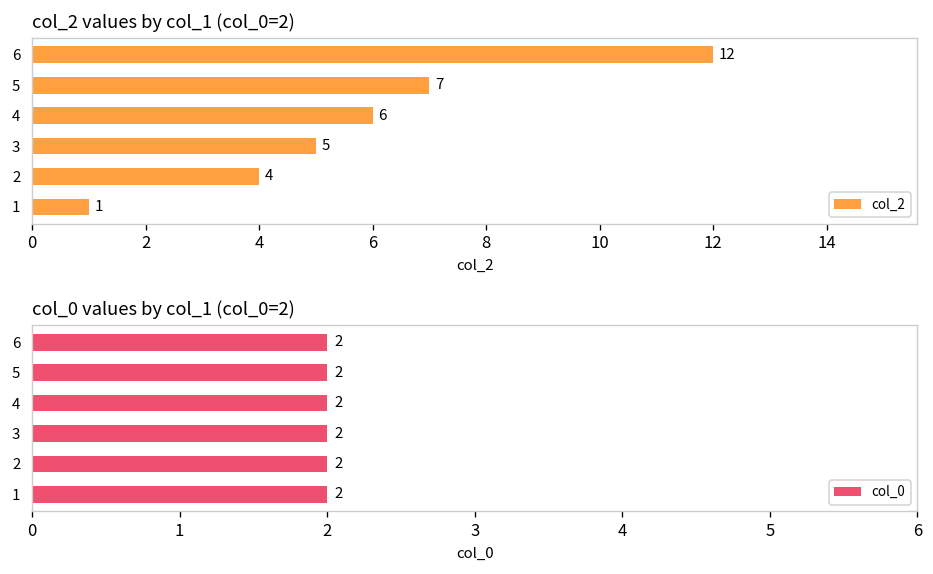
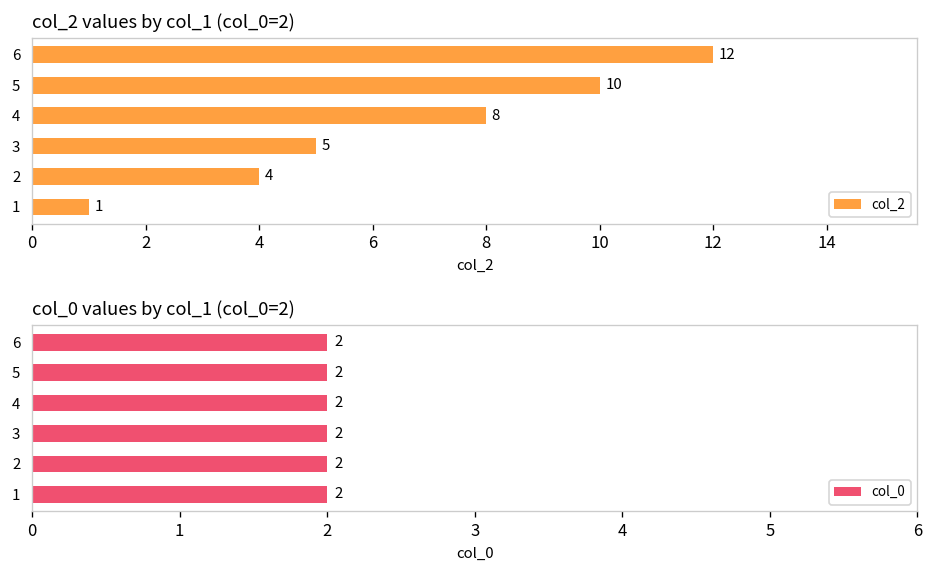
  {
    "col_2 values by col_1 (col_0=2)": {
      "6": 12,
-     "5": 7,
-     "4": 6,
+     "5": 10,
+     "4": 8,
      "3": 5,
      "2": 4,
      "1": 1
    },
    "col_0 values by col_1 (col_0=2)": {
      "6": 2,
      "5": 2,
      "4": 2,
      "3": 2,
      "2": 2,
      "1": 2
    }
  }
